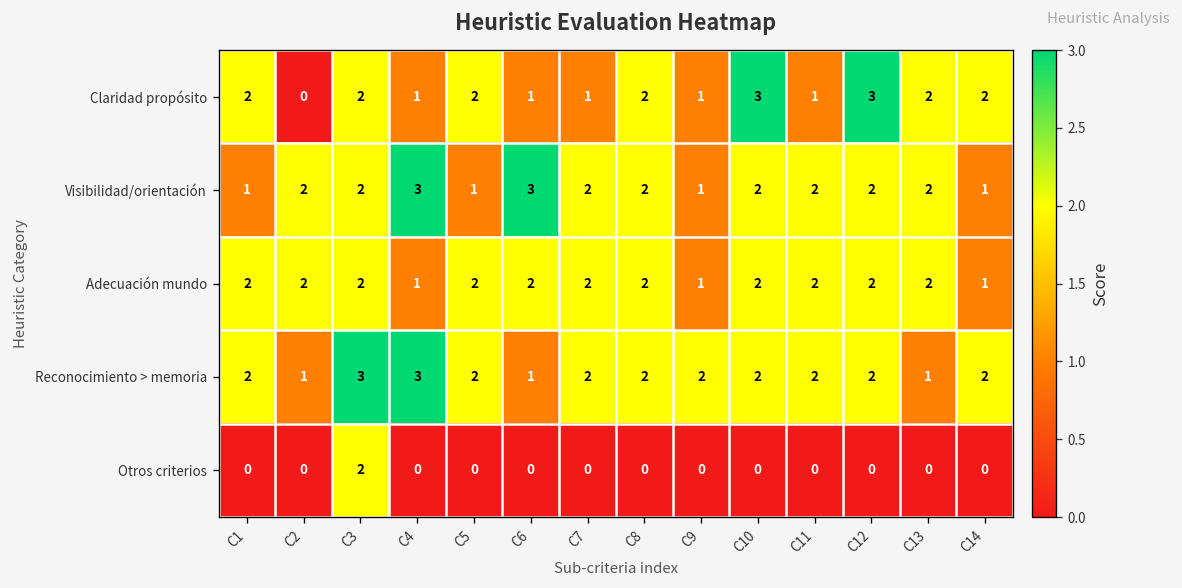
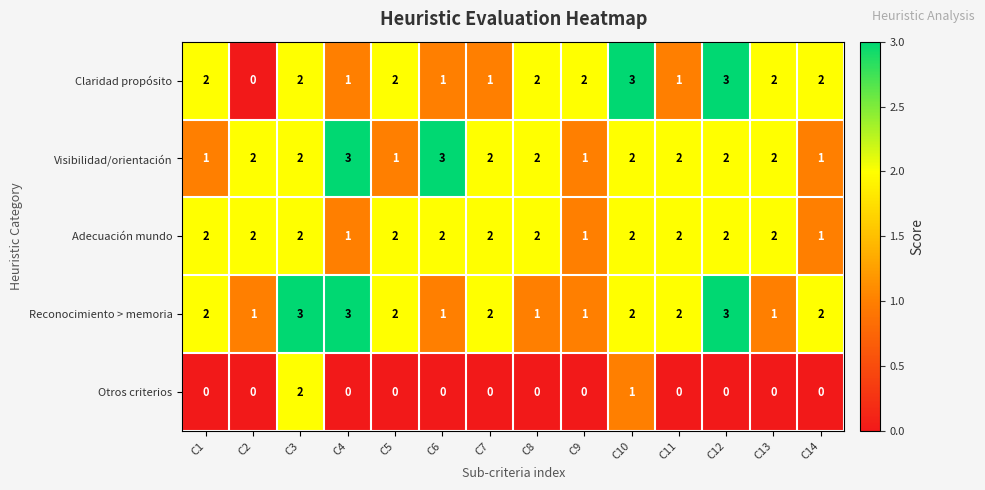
  {
    "Claridad propósito": {
      "C1": 2,
      "C2": 0,
      "C3": 2,
      "C4": 1,
      "C5": 2,
      "C6": 1,
      "C7": 1,
      "C8": 2,
-     "C9": 1,
+     "C9": 2,
      "C10": 3,
      "C11": 1,
      "C12": 3,
      "C13": 2,
      "C14": 2
    },
    "Visibilidad/orientación": {
      "C1": 1,
      "C2": 2,
      "C3": 2,
      "C4": 3,
      "C5": 1,
      "C6": 3,
      "C7": 2,
      "C8": 2,
      "C9": 1,
      "C10": 2,
      "C11": 2,
      "C12": 2,
      "C13": 2,
      "C14": 1
    },
    "Adecuación mundo": {
      "C1": 2,
      "C2": 2,
      "C3": 2,
      "C4": 1,
      "C5": 2,
      "C6": 2,
      "C7": 2,
      "C8": 2,
      "C9": 1,
      "C10": 2,
      "C11": 2,
      "C12": 2,
      "C13": 2,
      "C14": 1
    },
    "Reconocimiento > memoria": {
      "C1": 2,
      "C2": 1,
      "C3": 3,
      "C4": 3,
      "C5": 2,
      "C6": 1,
      "C7": 2,
-     "C8": 2,
-     "C9": 2,
+     "C8": 1,
+     "C9": 1,
      "C10": 2,
      "C11": 2,
-     "C12": 2,
+     "C12": 3,
      "C13": 1,
      "C14": 2
    },
    "Otros criterios": {
      "C1": 0,
      "C2": 0,
      "C3": 2,
      "C4": 0,
      "C5": 0,
      "C6": 0,
      "C7": 0,
      "C8": 0,
      "C9": 0,
-     "C10": 0,
+     "C10": 1,
      "C11": 0,
      "C12": 0,
      "C13": 0,
      "C14": 0
    }
  }
